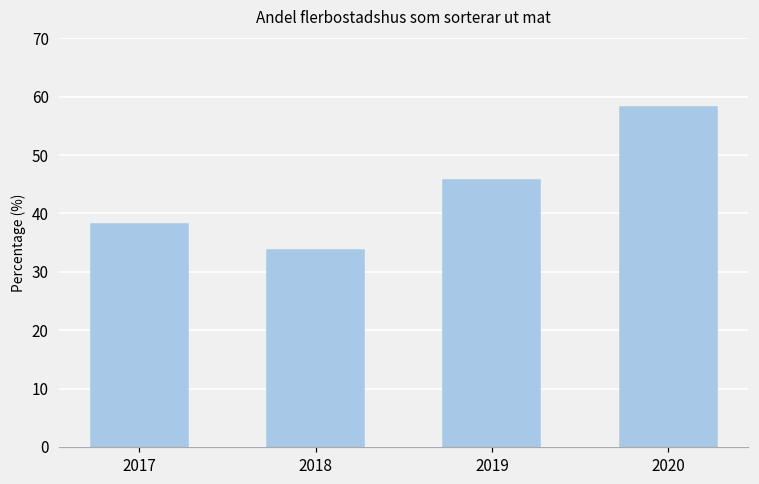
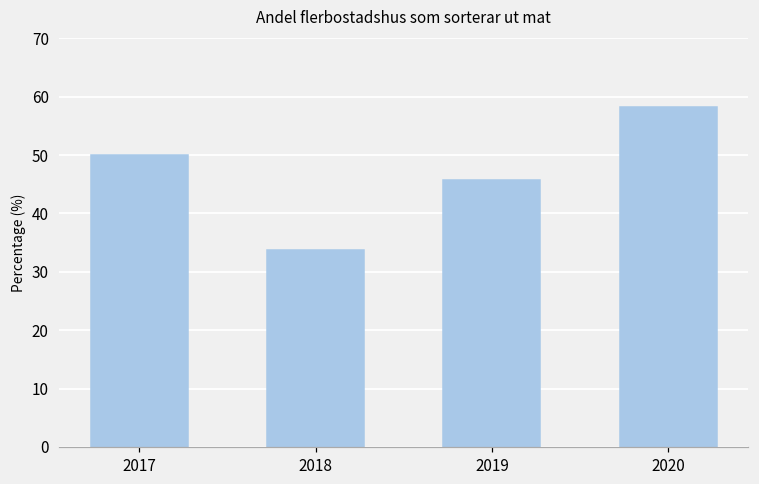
  {
-   "2017": 38,
+   "2017": 50,
    "2018": 34,
    "2019": 46,
    "2020": 58
  }
